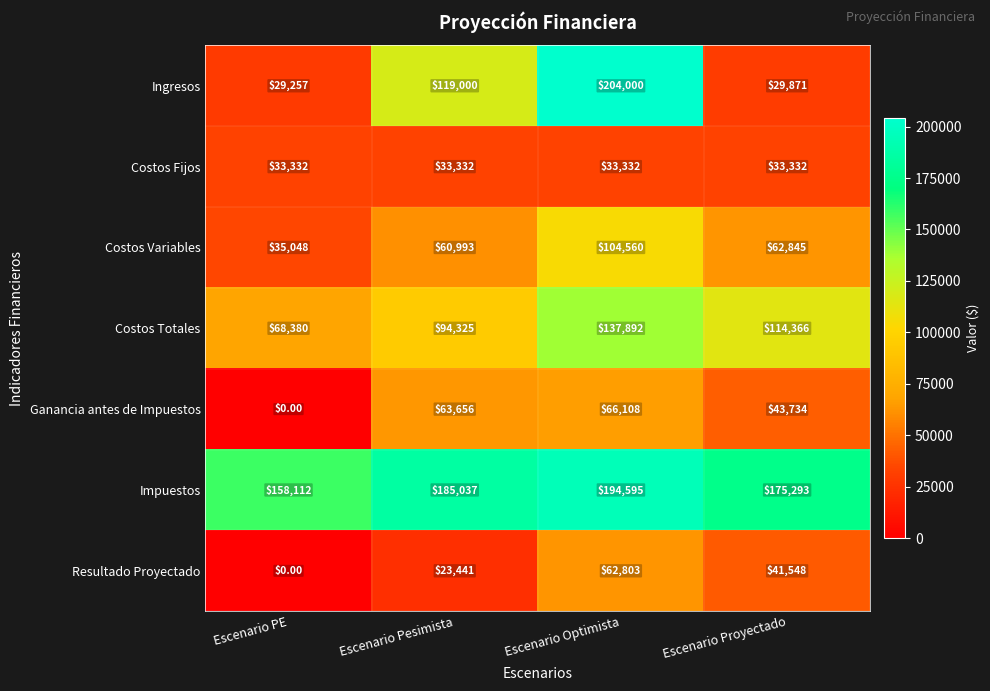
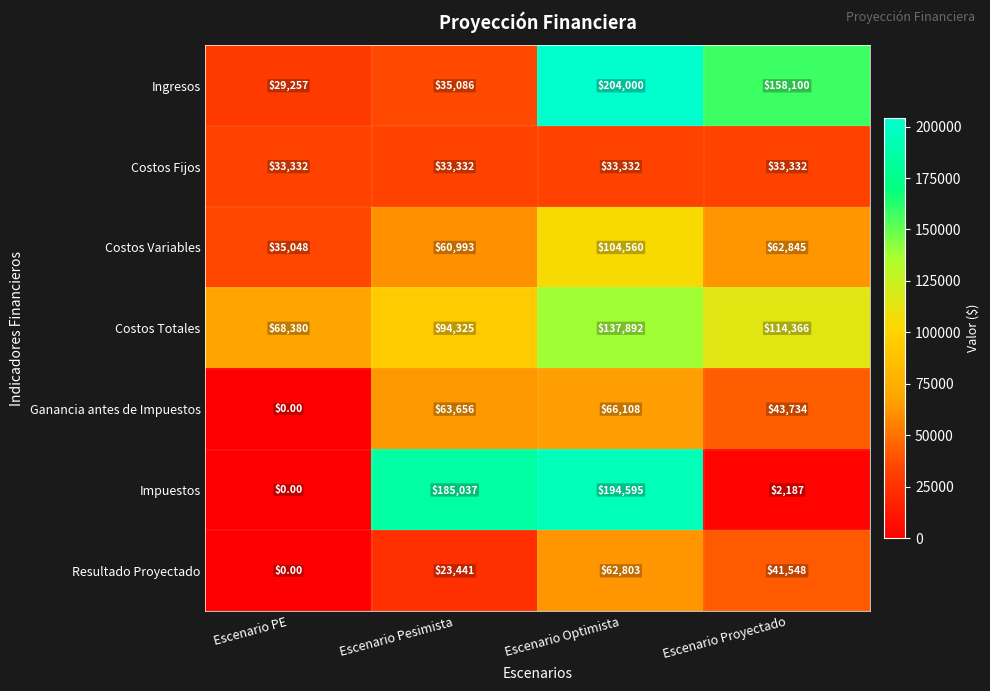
  {
    "Ingresos": {
-     "Escenario Pesimista": "$119,000",
-     "Escenario Proyectado": "$29,871"
+     "Escenario Pesimista": "$35,086",
+     "Escenario Proyectado": "$158,100"
    },
    "Impuestos": {
-     "Escenario PE": "$158,112",
-     "Escenario Proyectado": "$175,293"
+     "Escenario PE": "$0.00",
+     "Escenario Proyectado": "$2,187"
    }
  }
